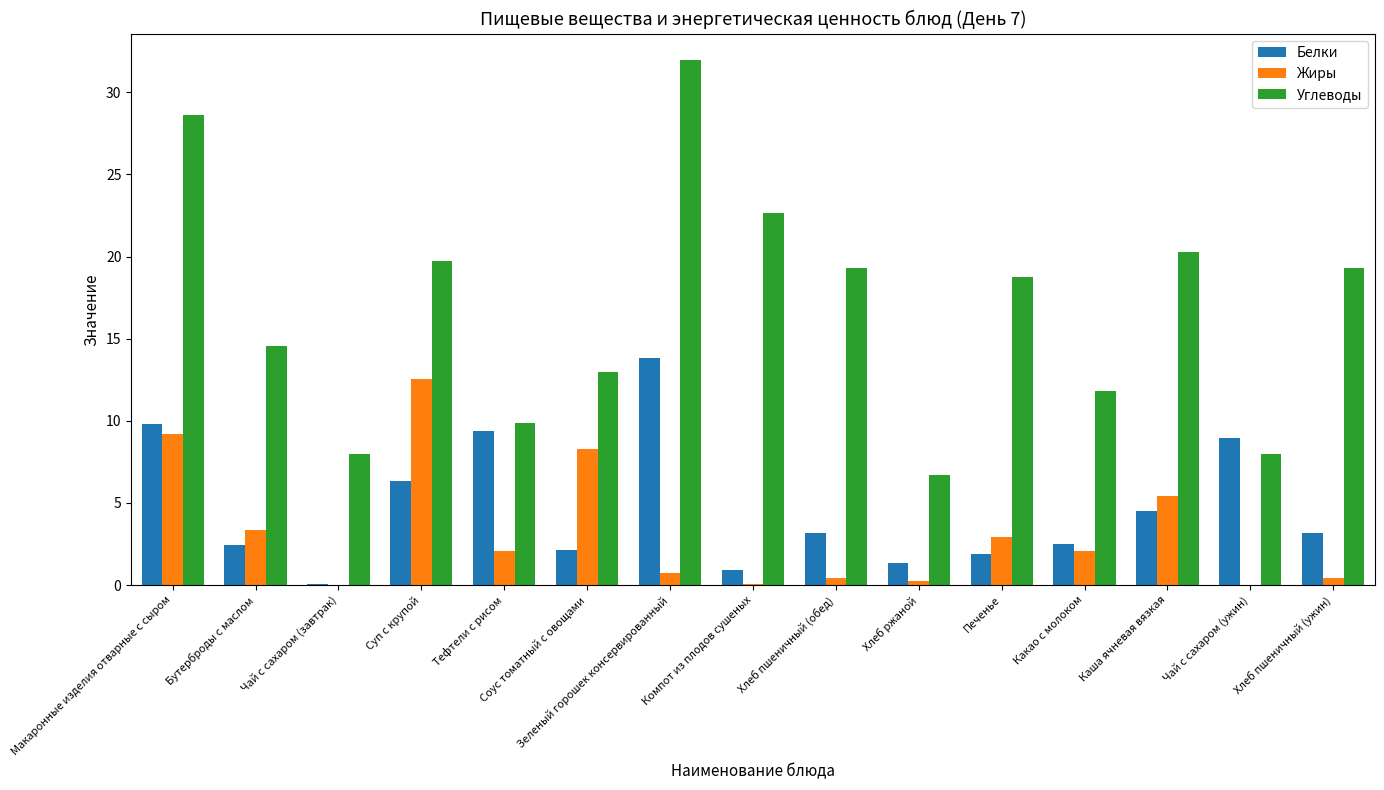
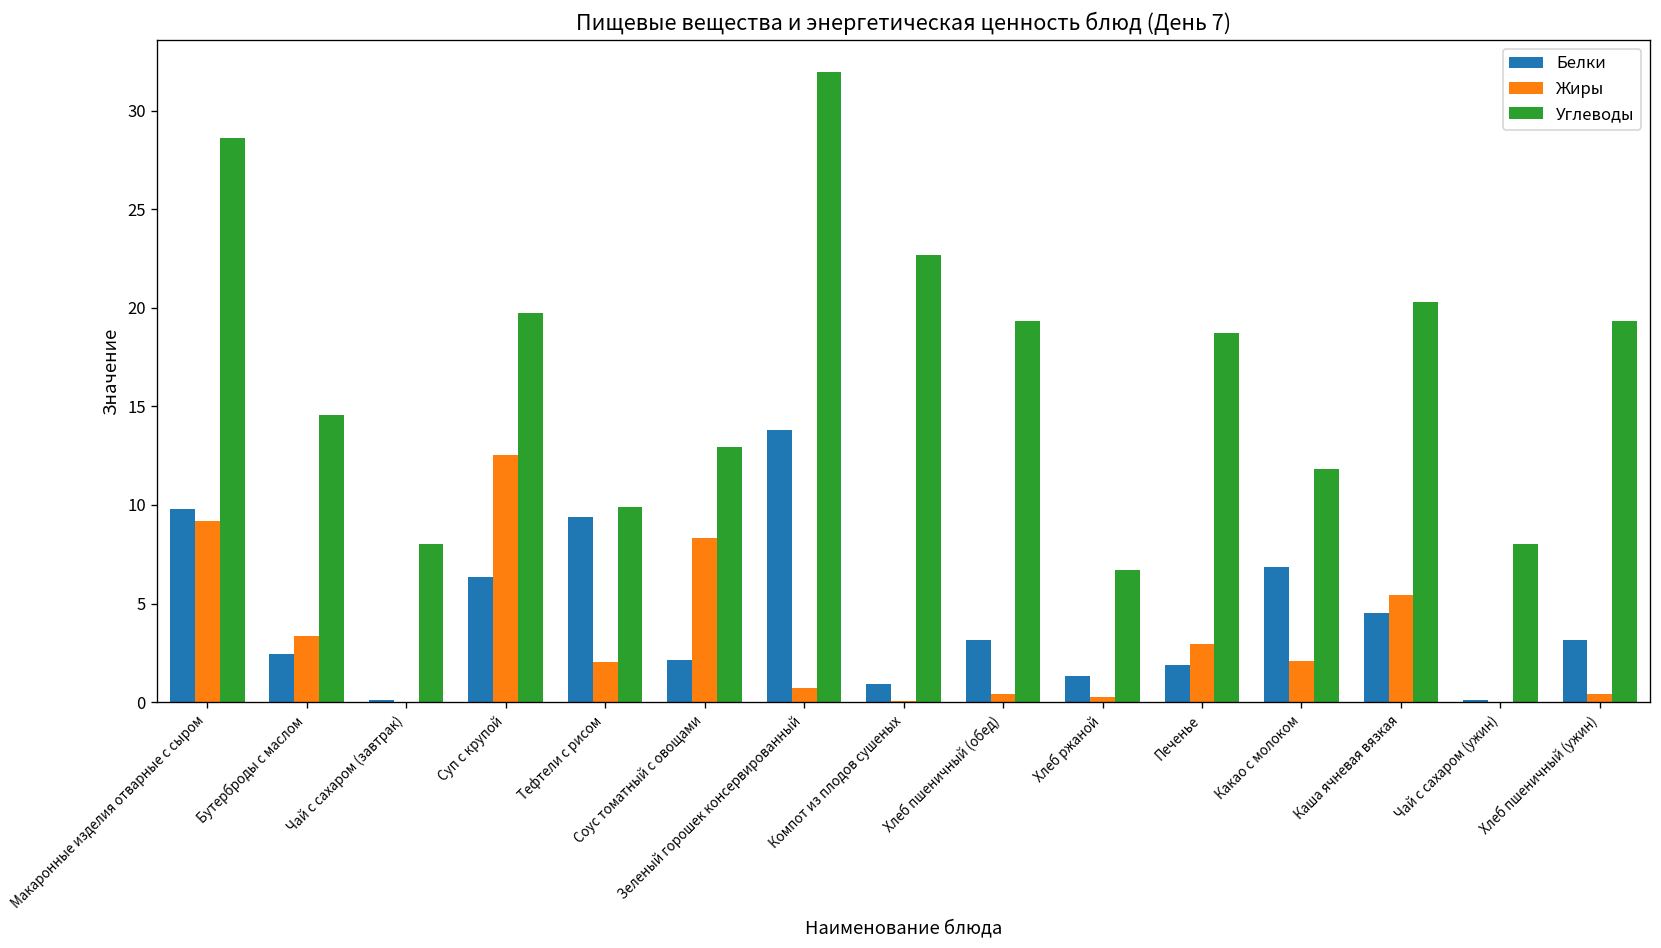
  {
    "Белки": {
      "Макаронные изделия отварные с сыром": 9.8,
      "Бутерброды с маслом": 2.4,
      "Суп с крупой": 6.3,
      "Тефтели с рисом": 9.4,
      "Соус томатный с овощами": 2.2,
      "Зеленый горошек консервированный": 13.8,
      "Компот из плодов сушеных": 0.9,
      "Хлеб пшеничный (обед)": 3.2,
      "Хлеб ржаной": 1.3,
      "Печенье": 1.9,
-     "Какао с молоком": 2.5,
+     "Какао с молоком": 6.9,
      "Каша ячневая вязкая": 4.5,
-     "Чай с сахаром (ужин)": 9.0,
+     "Чай с сахаром (ужин)": 0.1,
      "Хлеб пшеничный (ужин)": 3.2
    },
    "Жиры": {
      "Макаронные изделия отварные с сыром": 9.2,
      "Бутерброды с маслом": 3.4,
      "Чай с сахаром (завтрак)": 0.0,
      "Суп с крупой": 12.6,
      "Тефтели с рисом": 2.1,
      "Соус томатный с овощами": 8.3,
      "Зеленый горошек консервированный": 0.7,
      "Хлеб пшеничный (обед)": 0.4,
      "Хлеб ржаной": 0.2,
      "Печенье": 3.0,
      "Какао с молоком": 2.1,
      "Каша ячневая вязкая": 5.4,
      "Чай с сахаром (ужин)": 0.0,
      "Хлеб пшеничный (ужин)": 0.4
    },
    "Углеводы": {
      "Макаронные изделия отварные с сыром": 28.6,
      "Бутерброды с маслом": 14.6,
      "Чай с сахаром (завтрак)": 8.0,
      "Суп с крупой": 19.8,
      "Тефтели с рисом": 9.9,
      "Соус томатный с овощами": 13.0,
      "Зеленый горошек консервированный": 32.0,
      "Компот из плодов сушеных": 22.7,
      "Хлеб пшеничный (обед)": 19.3,
      "Хлеб ржаной": 6.7,
      "Печенье": 18.7,
      "Какао с молоком": 11.8,
      "Каша ячневая вязкая": 20.3,
      "Чай с сахаром (ужин)": 8.0,
      "Хлеб пшеничный (ужин)": 19.3
    }
  }
